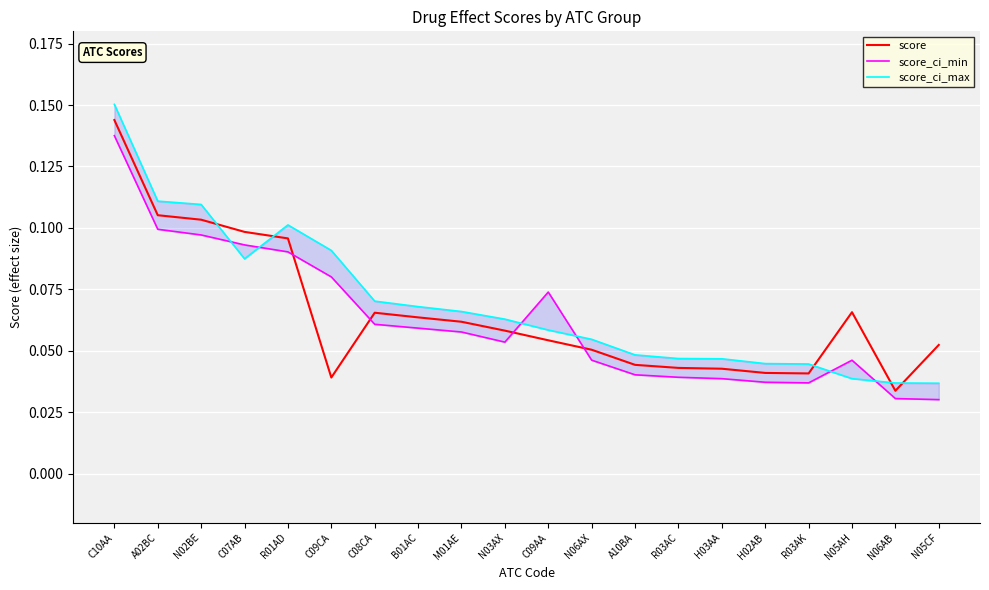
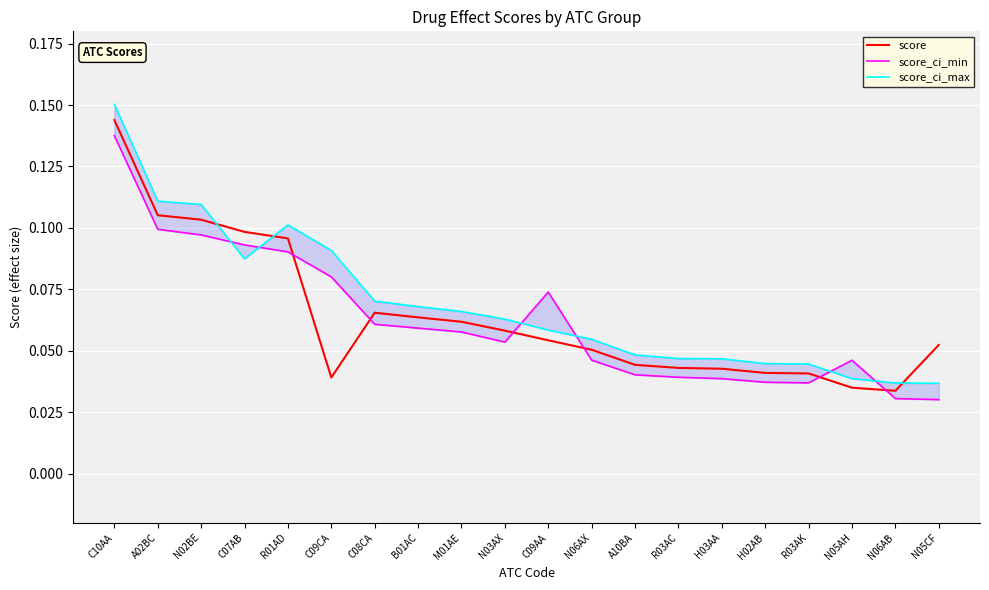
  {
    "score": {
      "C10AA": 0.144,
      "A02BC": 0.105,
      "N02BE": 0.103,
      "C07AB": 0.098,
      "R01AD": 0.096,
      "C09CA": 0.039,
      "C08CA": 0.065,
      "B01AC": 0.064,
      "M01AE": 0.062,
      "N03AX": 0.058,
      "C09AA": 0.054,
      "N06AX": 0.050,
      "A10BA": 0.044,
      "R03AC": 0.043,
      "H03AA": 0.043,
      "H02AB": 0.041,
      "R03AK": 0.041,
-     "N05AH": 0.066,
+     "N05AH": 0.035,
      "N06AB": 0.034,
      "N05CF": 0.052
    },
    "score_ci_min": {
      "C10AA": 0.138,
      "A02BC": 0.099,
      "N02BE": 0.097,
      "R01AD": 0.090,
      "C09CA": 0.080,
      "C08CA": 0.061,
      "B01AC": 0.059,
      "M01AE": 0.058,
      "N03AX": 0.054,
      "N06AX": 0.046,
      "A10BA": 0.040,
      "R03AC": 0.039,
      "H03AA": 0.039,
      "H02AB": 0.037,
      "R03AK": 0.037,
      "N06AB": 0.031,
      "N05CF": 0.030
    },
    "score_ci_max": {
      "C07AB": 0.087,
      "C09AA": 0.058,
      "N05AH": 0.039
    }
  }
